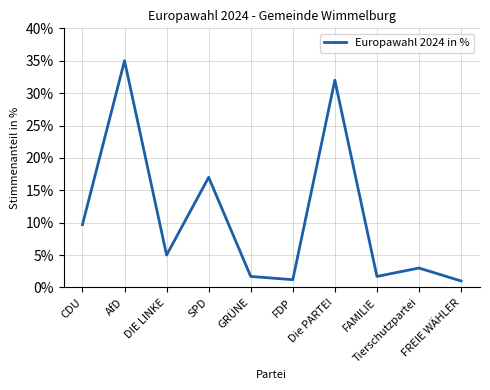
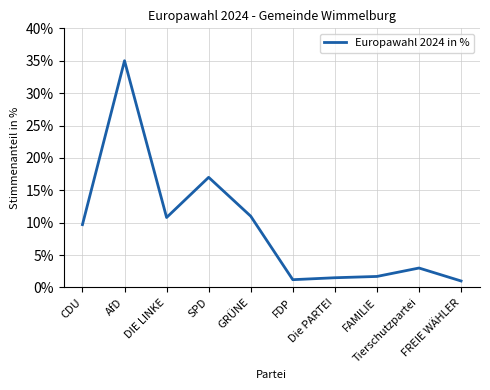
  {
    "CDU": "10%",
    "AfD": "35%",
-   "DIE LINKE": "5%",
+   "DIE LINKE": "11%",
    "SPD": "17%",
-   "GRÜNE": "2%",
+   "GRÜNE": "11%",
    "FDP": "1%",
-   "Die PARTEI": "32%",
+   "Die PARTEI": "2%",
    "FAMILIE": "2%",
    "Tierschutzpartei": "3%",
    "FREIE WÄHLER": "1%"
  }
